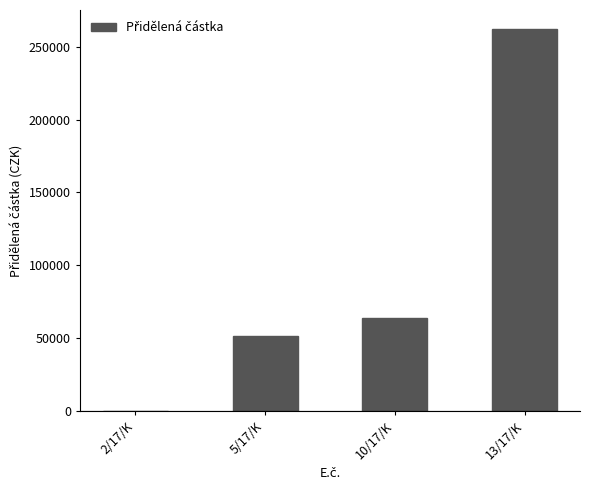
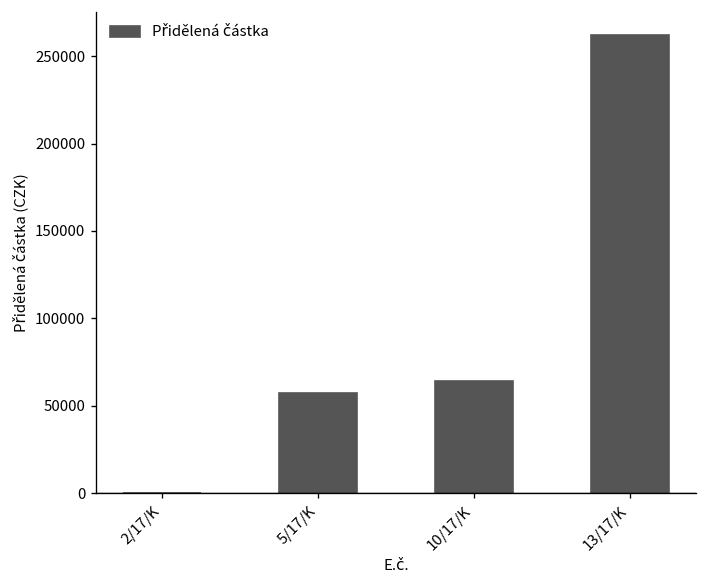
  {
    "2/17/K": 0,
-   "5/17/K": 51000,
+   "5/17/K": 58000,
    "10/17/K": 64000,
    "13/17/K": 262000
  }
